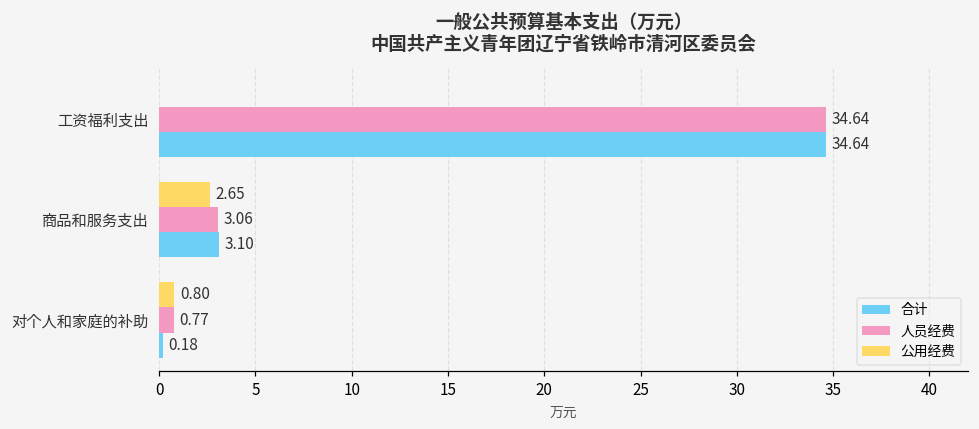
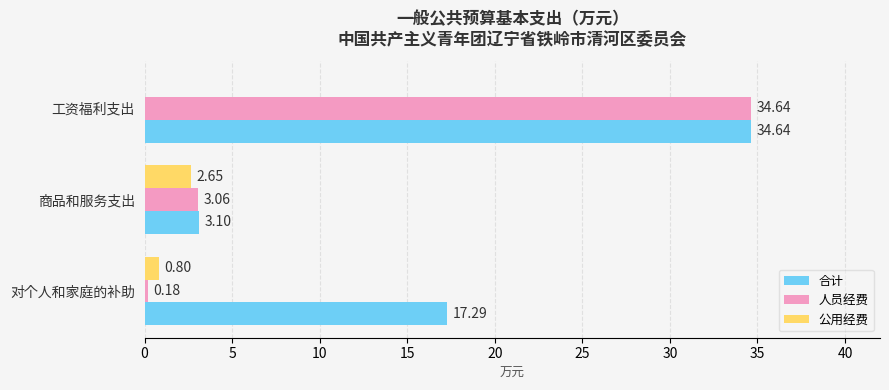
  {
    "合计": {
      "工资福利支出": 34.64,
      "商品和服务支出": 3.10,
-     "对个人和家庭的补助": 0.18
+     "对个人和家庭的补助": 17.29
    },
    "人员经费": {
      "工资福利支出": 34.64,
      "商品和服务支出": 3.06,
-     "对个人和家庭的补助": 0.77
+     "对个人和家庭的补助": 0.18
    },
    "公用经费": {
      "商品和服务支出": 2.65,
      "对个人和家庭的补助": 0.80
    }
  }
